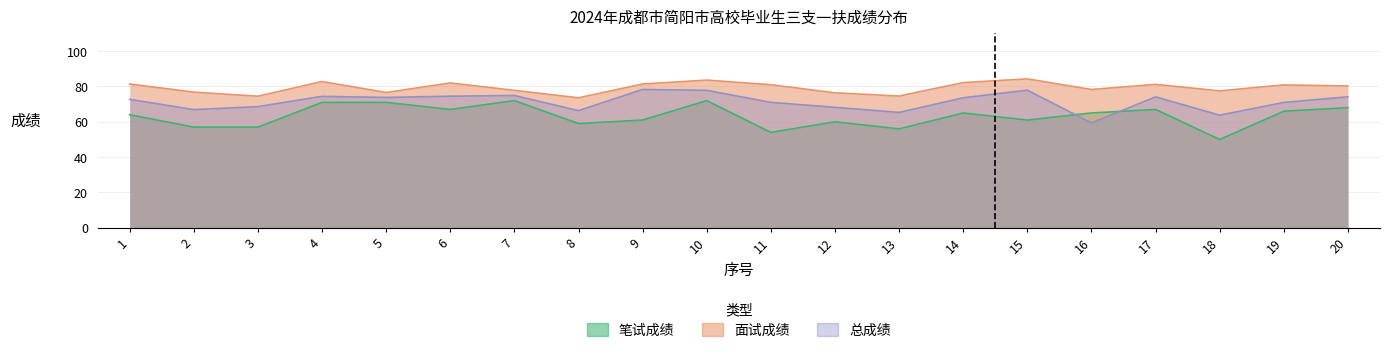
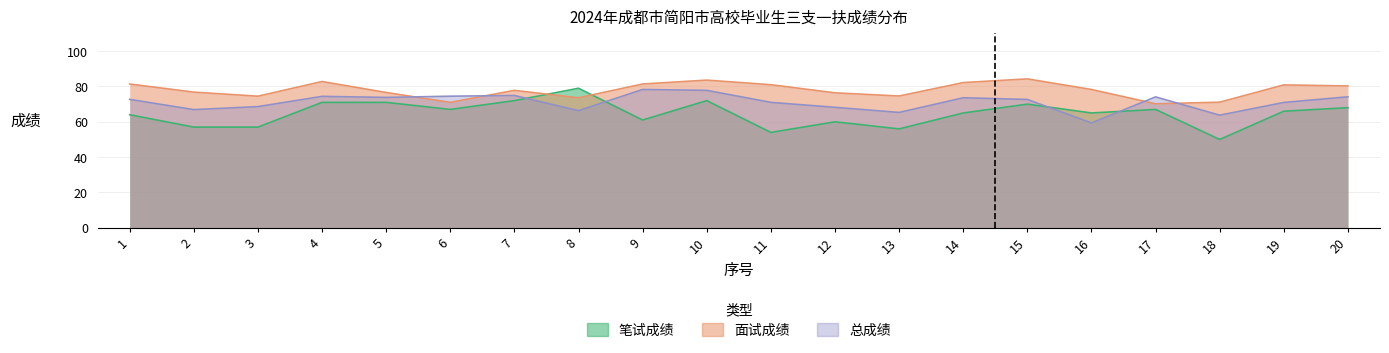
  {
    "笔试成绩": {
      "1": 64,
      "2": 57,
      "3": 57,
      "4": 71,
      "5": 71,
      "6": 67,
      "7": 72,
-     "8": 59,
+     "8": 79,
      "9": 61,
      "10": 72,
      "11": 54,
      "12": 60,
      "13": 56,
      "14": 65,
-     "15": 61,
+     "15": 70,
      "16": 65,
      "17": 67,
      "18": 50,
      "19": 66,
      "20": 68
    },
    "面试成绩": {
      "1": 81,
      "2": 77,
      "3": 75,
      "4": 83,
      "5": 77,
-     "6": 82,
+     "6": 71,
      "7": 78,
      "8": 74,
      "9": 81,
      "10": 84,
      "11": 81,
      "12": 76,
      "13": 75,
      "14": 82,
      "15": 84,
      "16": 78,
-     "17": 81,
-     "18": 78,
+     "17": 70,
+     "18": 71,
      "19": 81,
      "20": 80
    },
    "总成绩": {
      "1": 73,
      "2": 67,
      "3": 69,
      "4": 74,
      "5": 74,
      "6": 75,
      "7": 75,
      "8": 66,
      "9": 78,
      "10": 78,
      "11": 71,
      "12": 68,
      "13": 65,
      "14": 74,
-     "15": 78,
+     "15": 73,
      "16": 59,
      "17": 74,
      "18": 64,
      "19": 71,
      "20": 74
    }
  }
